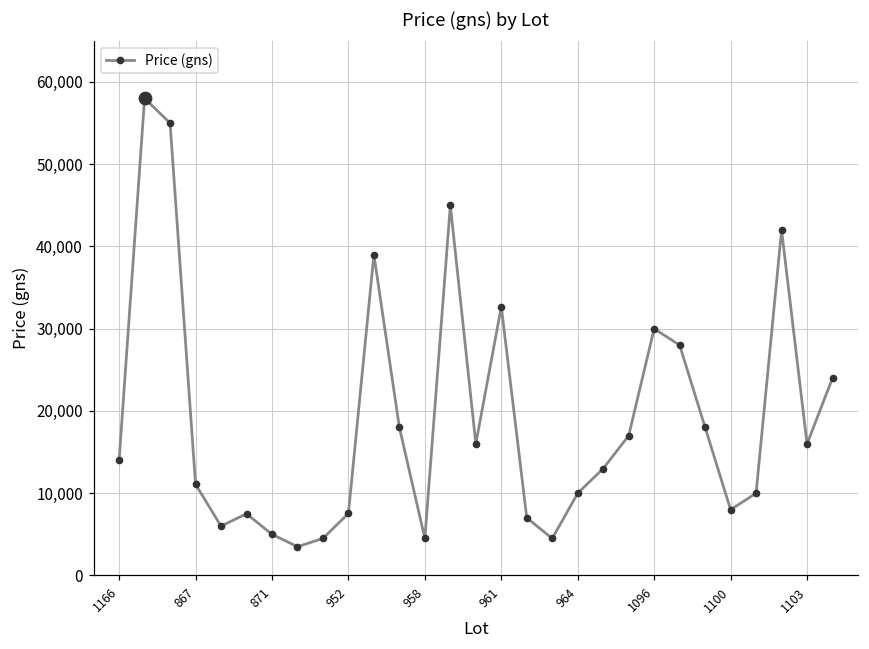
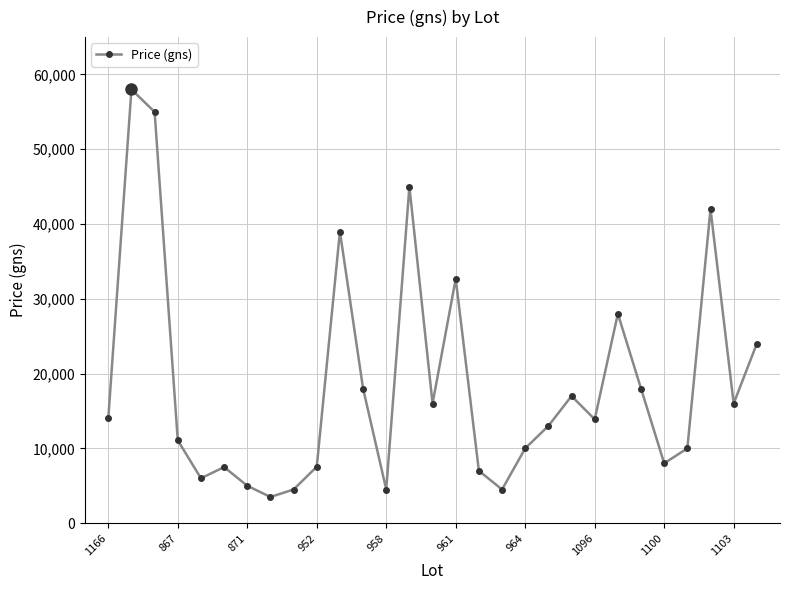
  {
    "Price (gns)": {
      "1166": "14,000",
      "867": "11,000",
      "871": "5,000",
      "952": "8,000",
      "958": "5,000",
      "961": "33,000",
      "964": "10,000",
-     "1096": "30,000",
+     "1096": "14,000",
      "1100": "8,000",
      "1103": "16,000"
    }
  }
